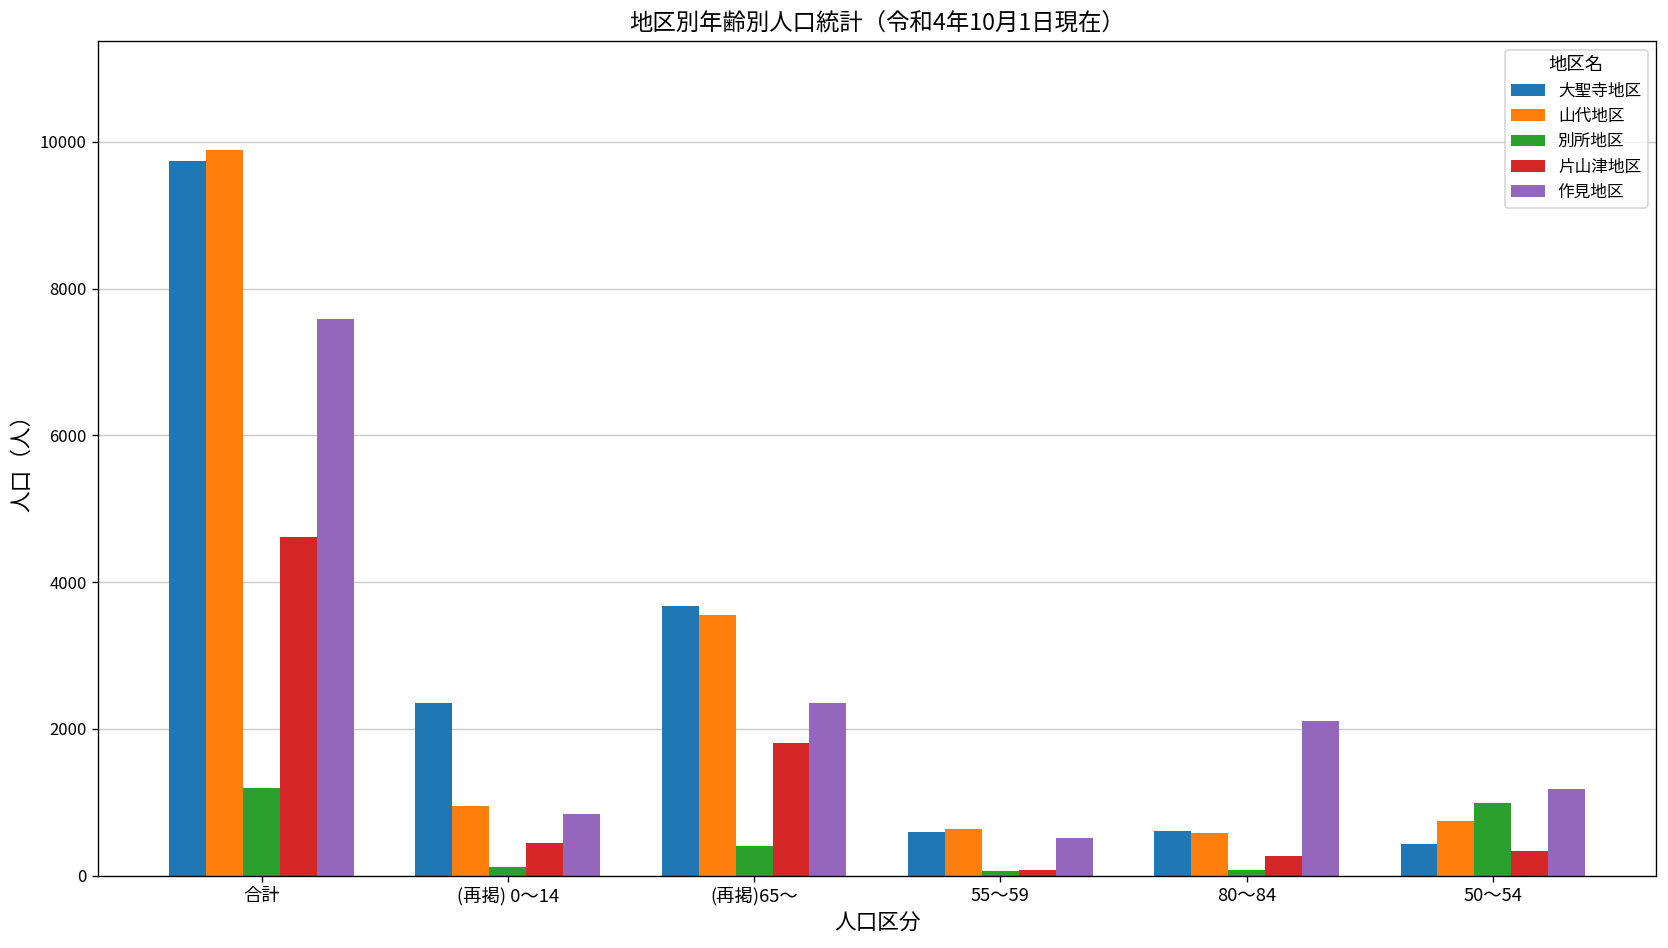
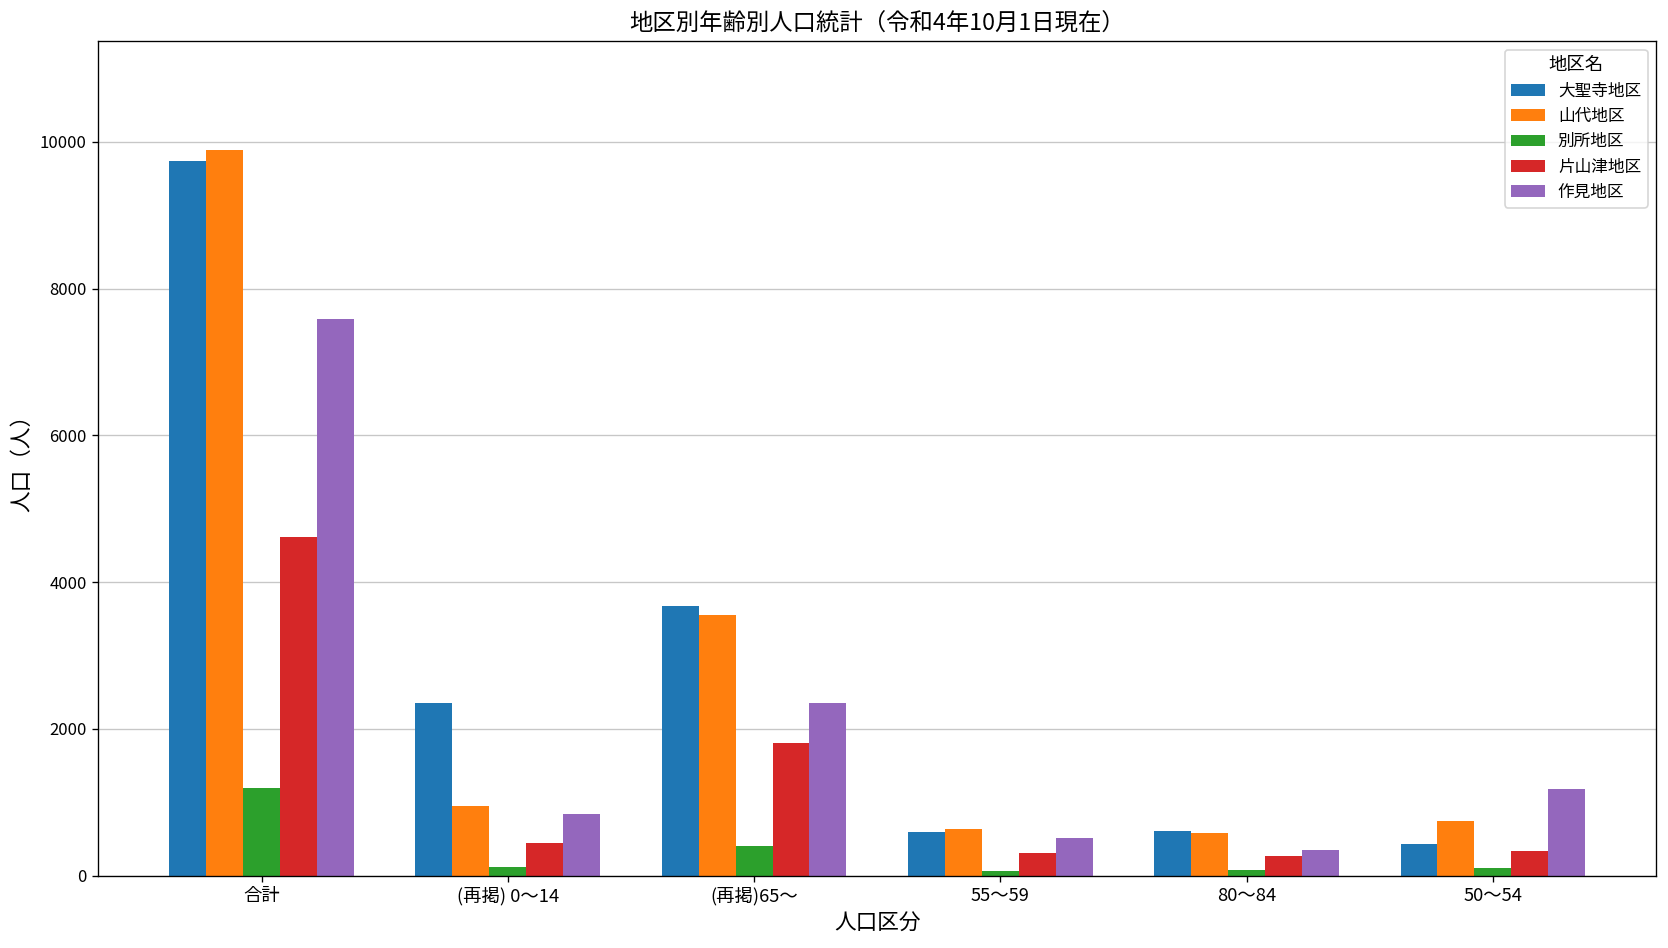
  {
    "大聖寺地区": {
      "合計": 9700,
      "(再掲) 0～14": 2300,
      "(再掲)65～": 3700,
      "55～59": 600,
      "80～84": 600,
      "50～54": 400
    },
    "山代地区": {
      "合計": 9900,
      "(再掲) 0～14": 1000,
      "(再掲)65～": 3600,
      "55～59": 600,
      "80～84": 600,
      "50～54": 700
    },
    "別所地区": {
      "合計": 1200,
      "(再掲) 0～14": 100,
      "(再掲)65～": 400,
      "55～59": 100,
      "80～84": 100,
-     "50～54": 1000
+     "50～54": 100
    },
    "片山津地区": {
      "合計": 4600,
      "(再掲) 0～14": 400,
      "(再掲)65～": 1800,
-     "55～59": 100,
+     "55～59": 300,
      "80～84": 300,
      "50～54": 300
    },
    "作見地区": {
      "合計": 7600,
      "(再掲) 0～14": 800,
      "(再掲)65～": 2300,
      "55～59": 500,
-     "80～84": 2100,
+     "80～84": 300,
      "50～54": 1200
    }
  }
